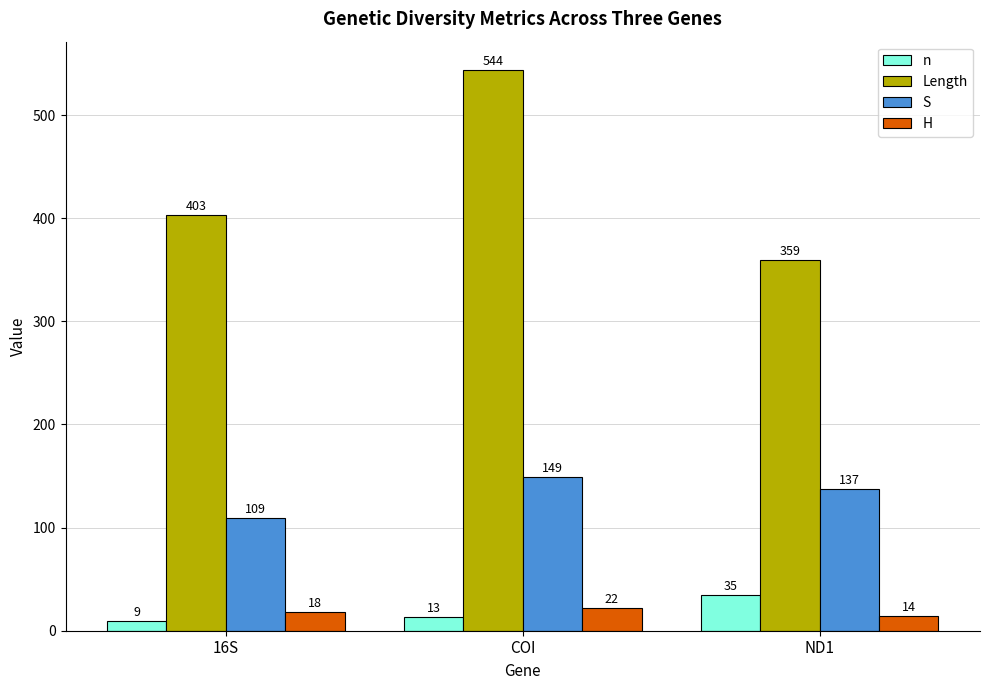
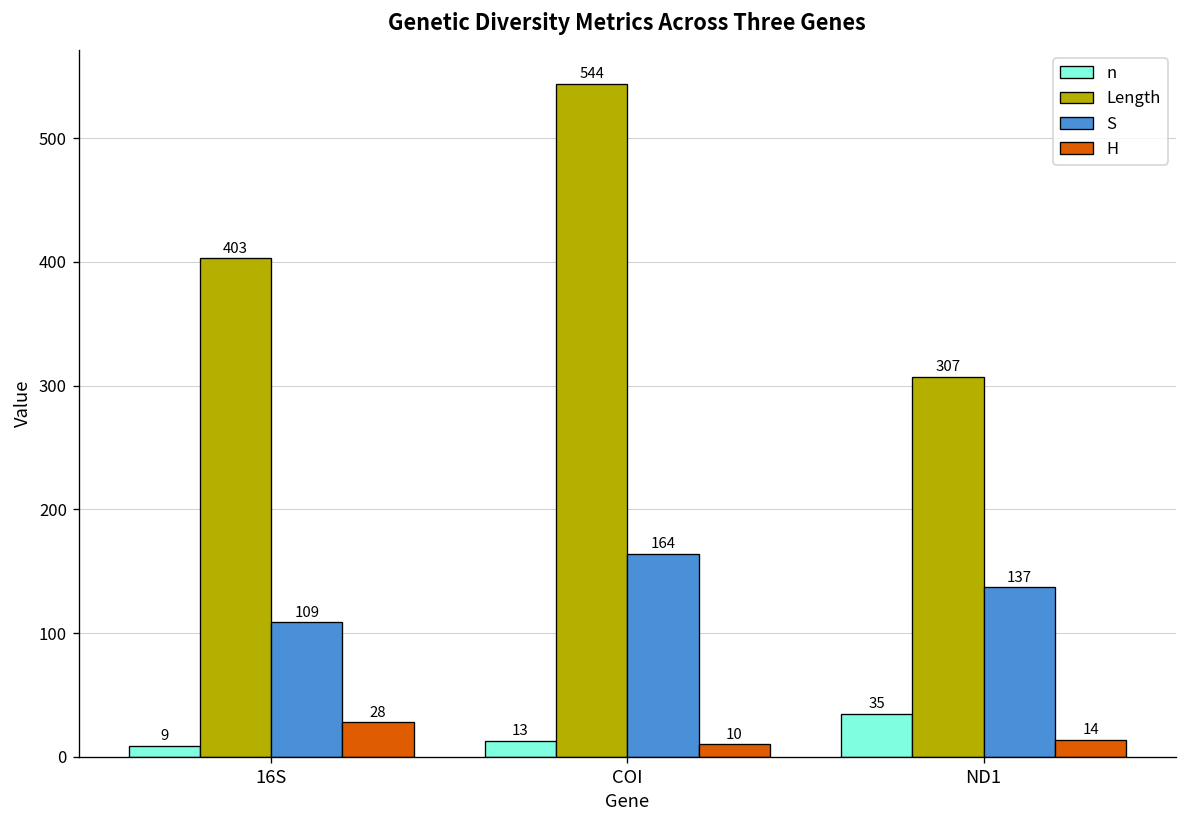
  {
    "n": {
      "16S": 9,
      "COI": 13,
      "ND1": 35
    },
    "Length": {
      "16S": 403,
      "COI": 544,
-     "ND1": 359
+     "ND1": 307
    },
    "S": {
      "16S": 109,
-     "COI": 149,
+     "COI": 164,
      "ND1": 137
    },
    "H": {
-     "16S": 18,
-     "COI": 22,
+     "16S": 28,
+     "COI": 10,
      "ND1": 14
    }
  }
